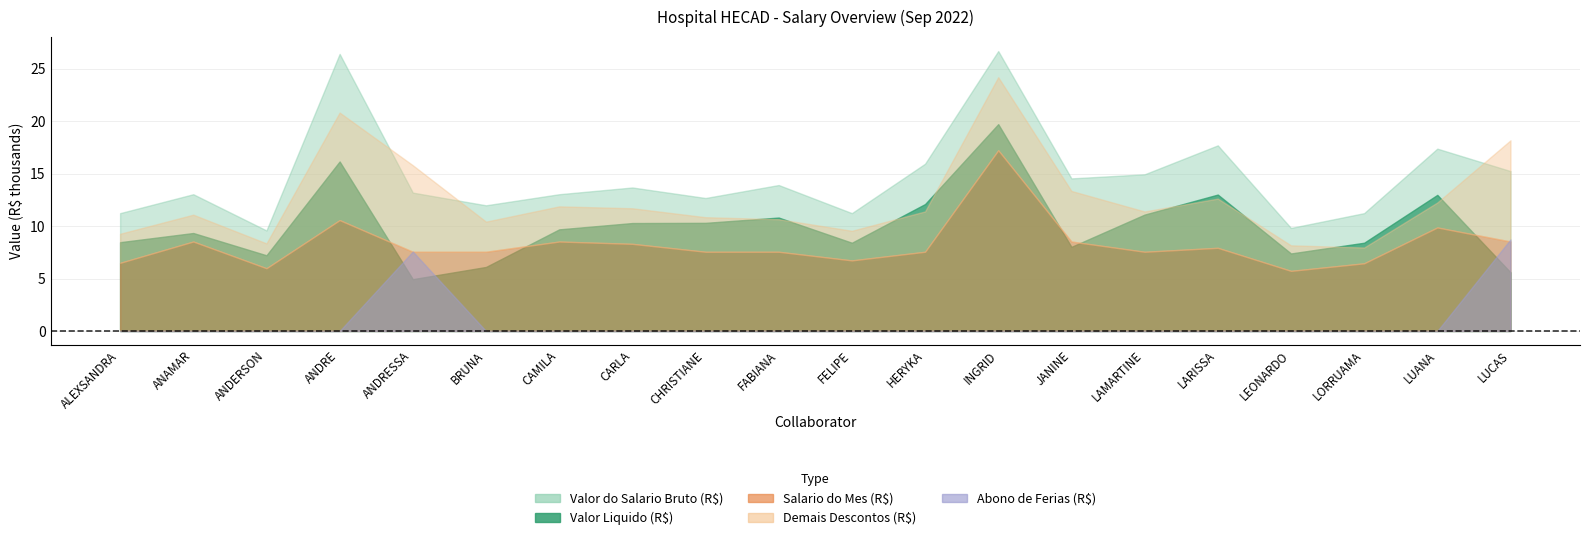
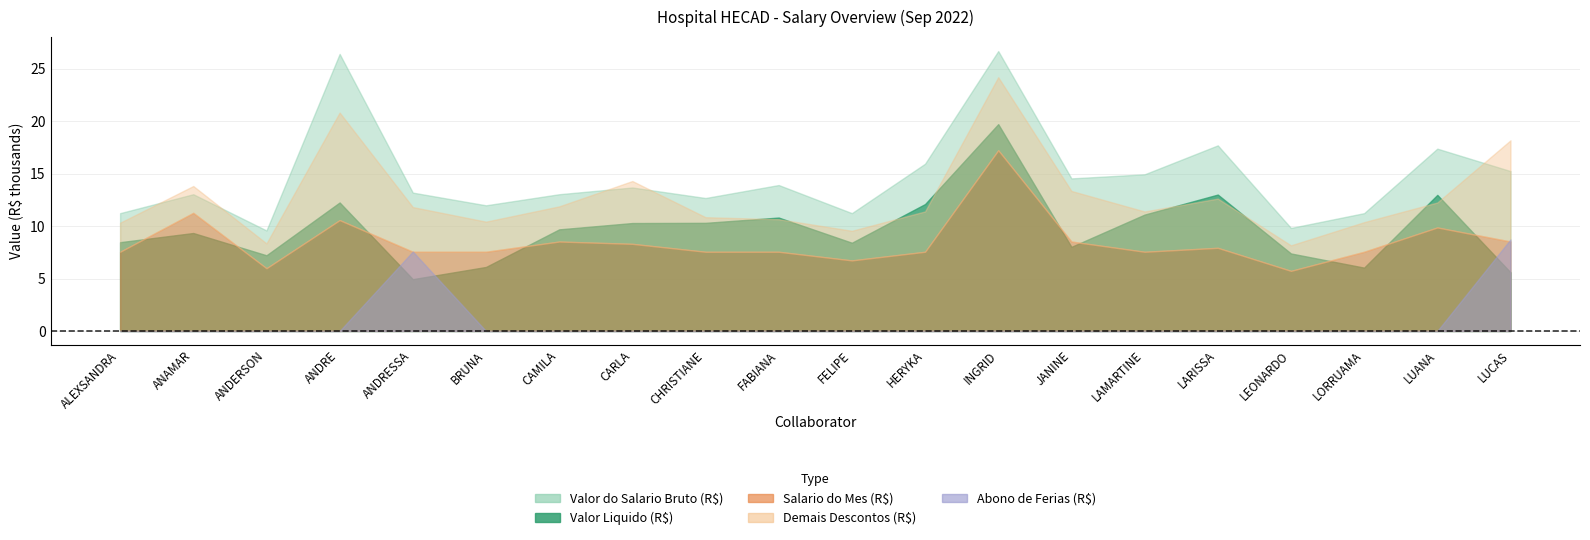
  {
    "Valor Liquido (R$)": {
      "ALEXSANDRA": 8.5,
      "ANAMAR": 9.3,
      "ANDERSON": 7.2,
-     "ANDRE": 16.2,
+     "ANDRE": 12.2,
      "ANDRESSA": 4.9,
      "BRUNA": 6.1,
      "CAMILA": 9.7,
      "CARLA": 10.3,
      "CHRISTIANE": 10.3,
      "FELIPE": 8.4,
      "HERYKA": 12.1,
      "INGRID": 19.7,
      "JANINE": 8.0,
      "LAMARTINE": 11.1,
      "LARISSA": 13.0,
      "LEONARDO": 7.4,
-     "LORRUAMA": 8.4,
+     "LORRUAMA": 6.0,
      "LUANA": 13.0,
      "LUCAS": 5.6
    },
    "Salario do Mes (R$)": {
-     "ALEXSANDRA": 6.5,
-     "ANAMAR": 8.5,
+     "ALEXSANDRA": 7.6,
+     "ANAMAR": 11.3,
      "ANDERSON": 6.0,
      "ANDRE": 10.6,
      "BRUNA": 7.6,
      "CAMILA": 8.5,
      "CARLA": 8.3,
      "CHRISTIANE": 7.6,
      "FABIANA": 7.6,
      "FELIPE": 6.7,
      "HERYKA": 7.6,
      "INGRID": 17.2,
      "JANINE": 8.5,
      "LAMARTINE": 7.6,
      "LARISSA": 7.9,
      "LEONARDO": 5.7,
-     "LORRUAMA": 6.5,
+     "LORRUAMA": 7.6,
      "LUANA": 9.9
    },
    "Demais Descontos (R$)": {
      "ALEXSANDRA": 2.8,
      "ANAMAR": 2.6,
      "ANDERSON": 2.4,
      "ANDRE": 10.2,
-     "ANDRESSA": 8.2,
+     "ANDRESSA": 4.3,
      "BRUNA": 2.9,
      "CAMILA": 3.3,
-     "CARLA": 3.4,
+     "CARLA": 6.0,
      "CHRISTIANE": 3.3,
      "FELIPE": 2.8,
      "HERYKA": 3.8,
      "INGRID": 7.0,
      "JANINE": 4.8,
      "LAMARTINE": 3.8,
      "LARISSA": 4.7,
      "LEONARDO": 2.4,
-     "LORRUAMA": 1.5,
+     "LORRUAMA": 2.8,
      "LUANA": 2.4,
      "LUCAS": 9.6
    }
  }
